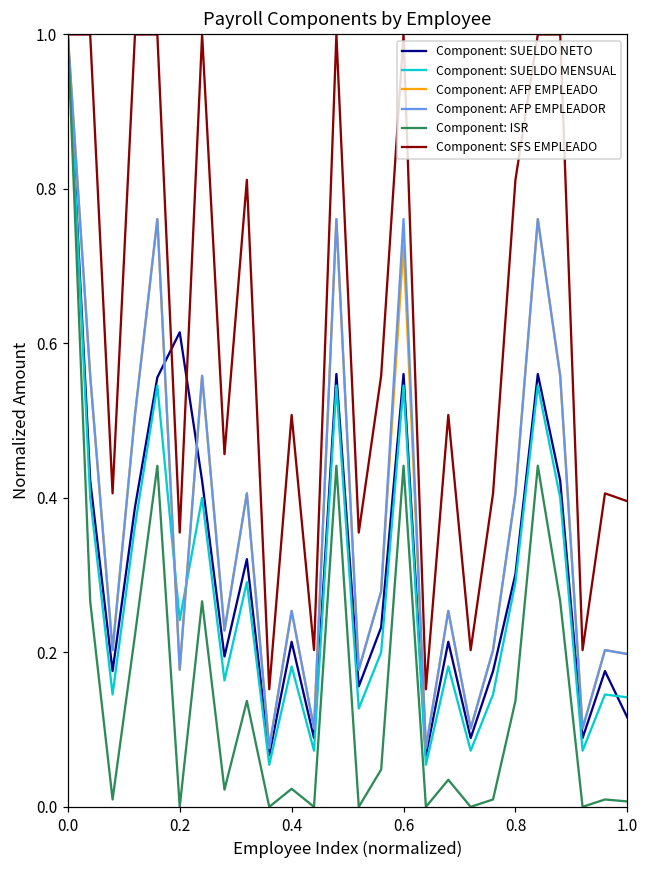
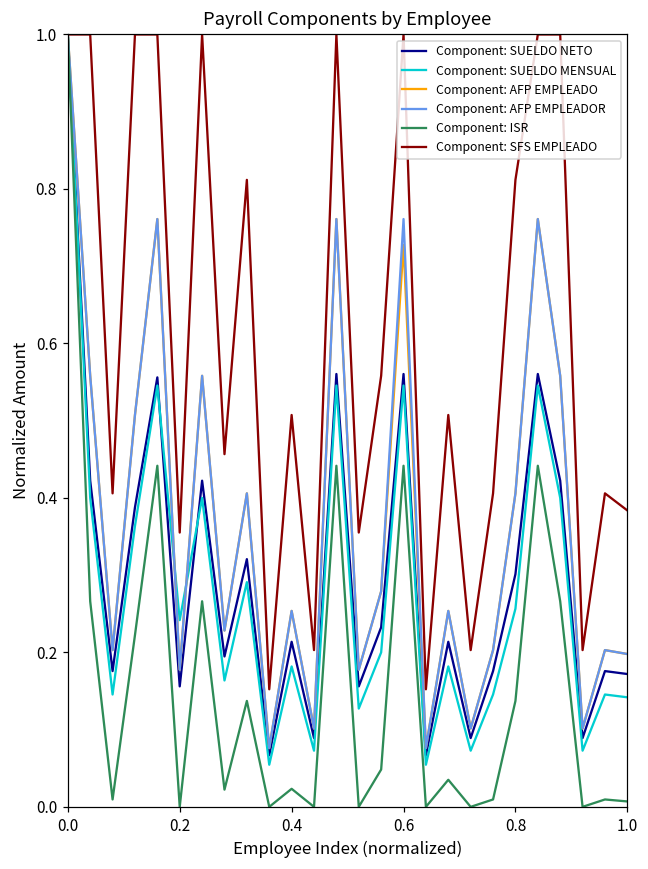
  {
    "Component: SUELDO NETO": {
-     "0.2": 0.61,
+     "0.2": 0.16,
      "0.4": 0.21,
      "0.6": 0.56,
      "0.8": 0.30,
-     "1.0": 0.12
+     "1.0": 0.17
    },
    "Component: SUELDO MENSUAL": {
      "0.2": 0.24,
      "0.4": 0.18,
      "0.6": 0.55,
-     "0.8": 0.29,
+     "0.8": 0.26,
      "1.0": 0.14
    },
    "Component: AFP EMPLEADO": {
      "0.6": 0.73
    },
    "Component: AFP EMPLEADOR": {
      "0.6": 0.76
    },
    "Component: ISR": {
      "0.2": 0.00,
      "0.4": 0.02,
      "0.6": 0.44,
      "0.8": 0.14,
      "1.0": 0.01
    },
    "Component: SFS EMPLEADO": {
      "0.2": 0.36,
      "0.4": 0.51,
      "0.6": 1.00,
      "0.8": 0.81,
-     "1.0": 0.40
+     "1.0": 0.38
    }
  }
